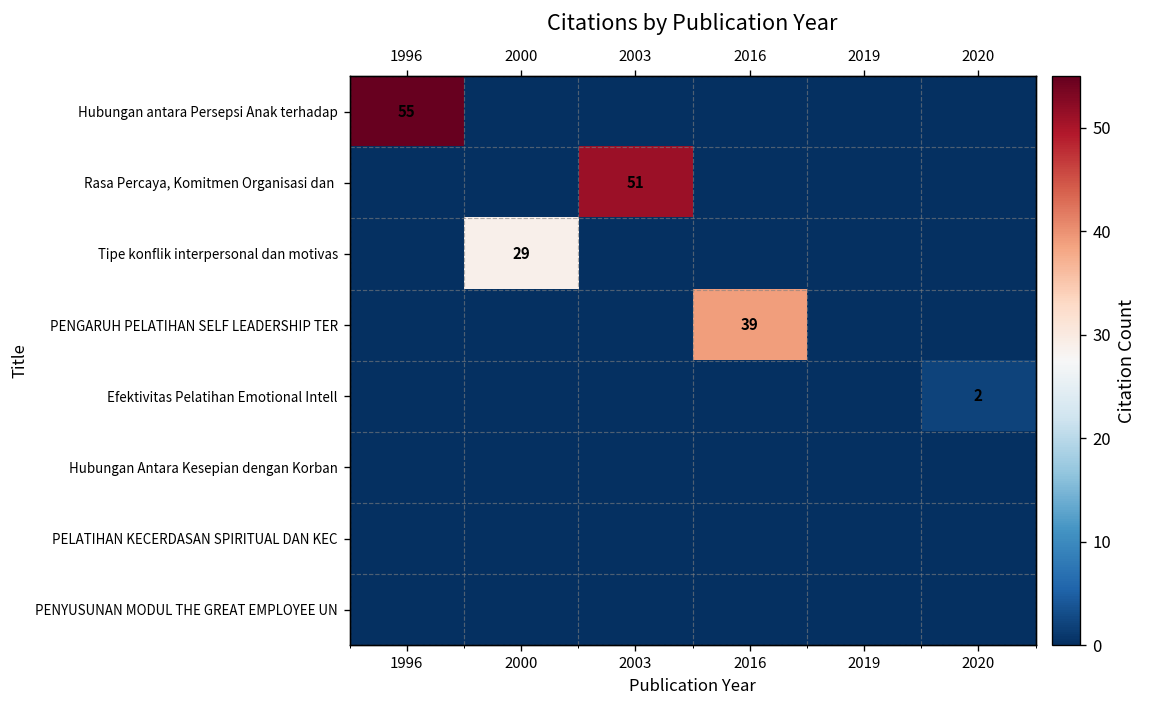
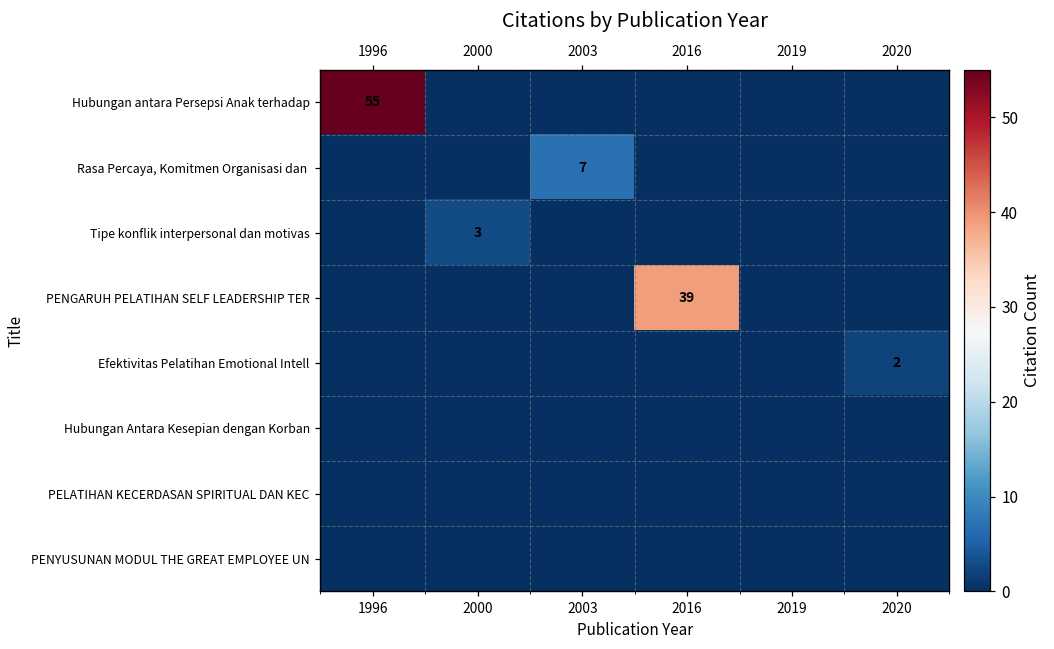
  {
    "Hubungan antara Persepsi Anak terhadap": {
      "1996": 55
    },
    "Rasa Percaya, Komitmen Organisasi dan": {
-     "2003": 51
+     "2003": 7
    },
    "Tipe konflik interpersonal dan motivas": {
-     "2000": 29
+     "2000": 3
    },
    "PENGARUH PELATIHAN SELF LEADERSHIP TER": {
      "2016": 39
    },
    "Efektivitas Pelatihan Emotional Intell": {
      "2020": 2
    }
  }
